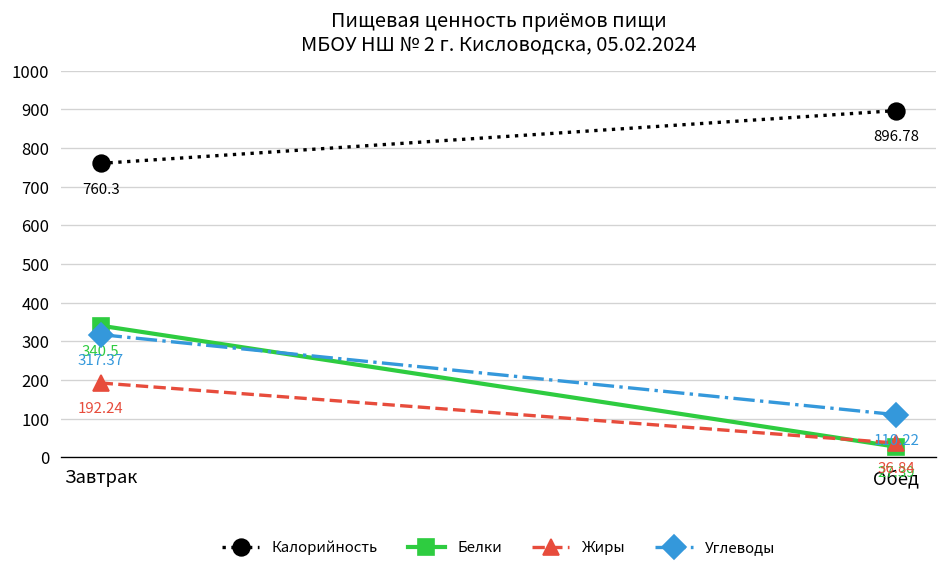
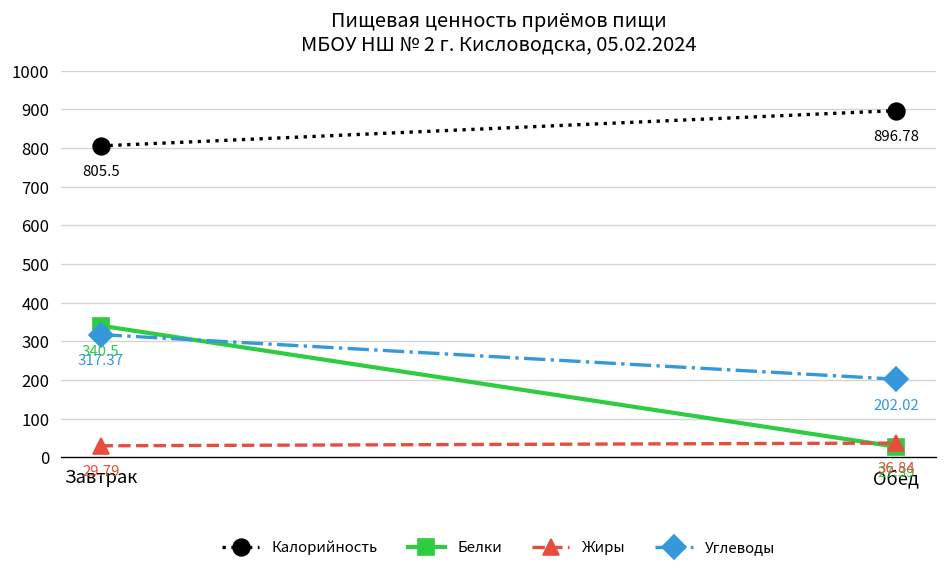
  {
    "Калорийность": {
-     "Завтрак": 760.3,
+     "Завтрак": 805.5,
      "Обед": 896.78
    },
    "Жиры": {
-     "Завтрак": 192.24
+     "Завтрак": 29.79
    },
    "Углеводы": {
-     "Обед": 110.22
+     "Обед": 202.02
    }
  }
